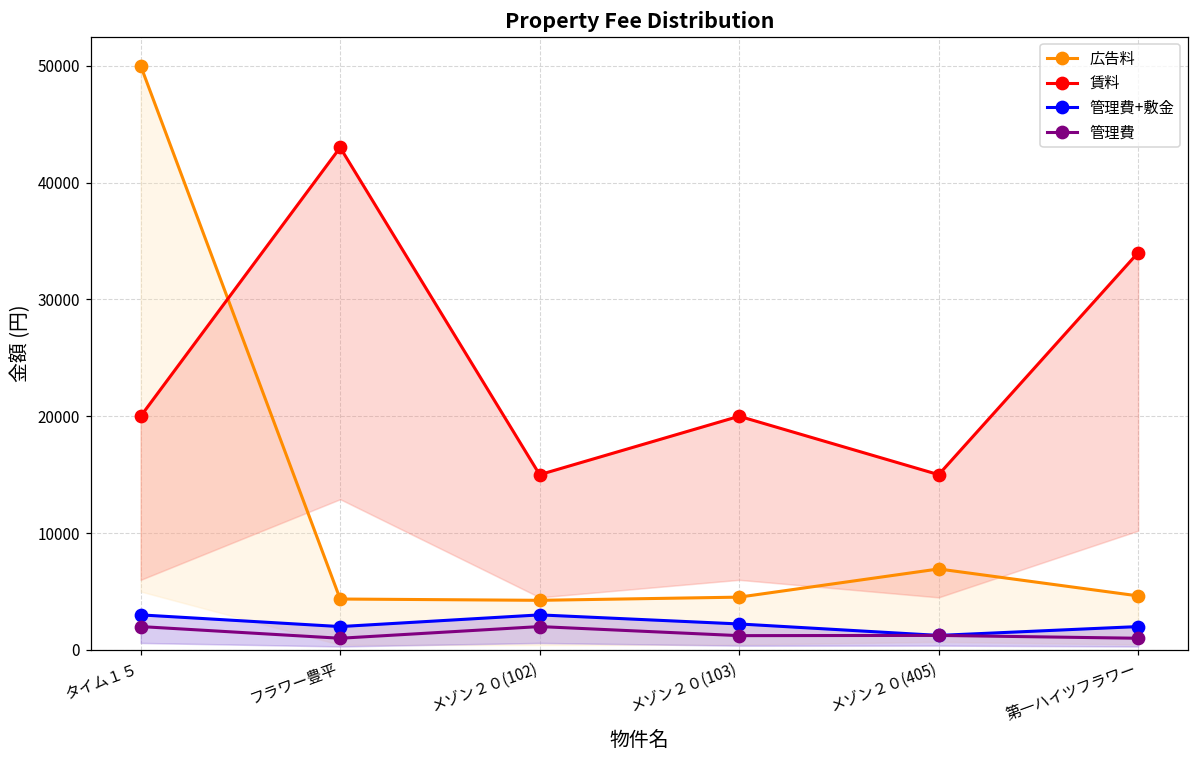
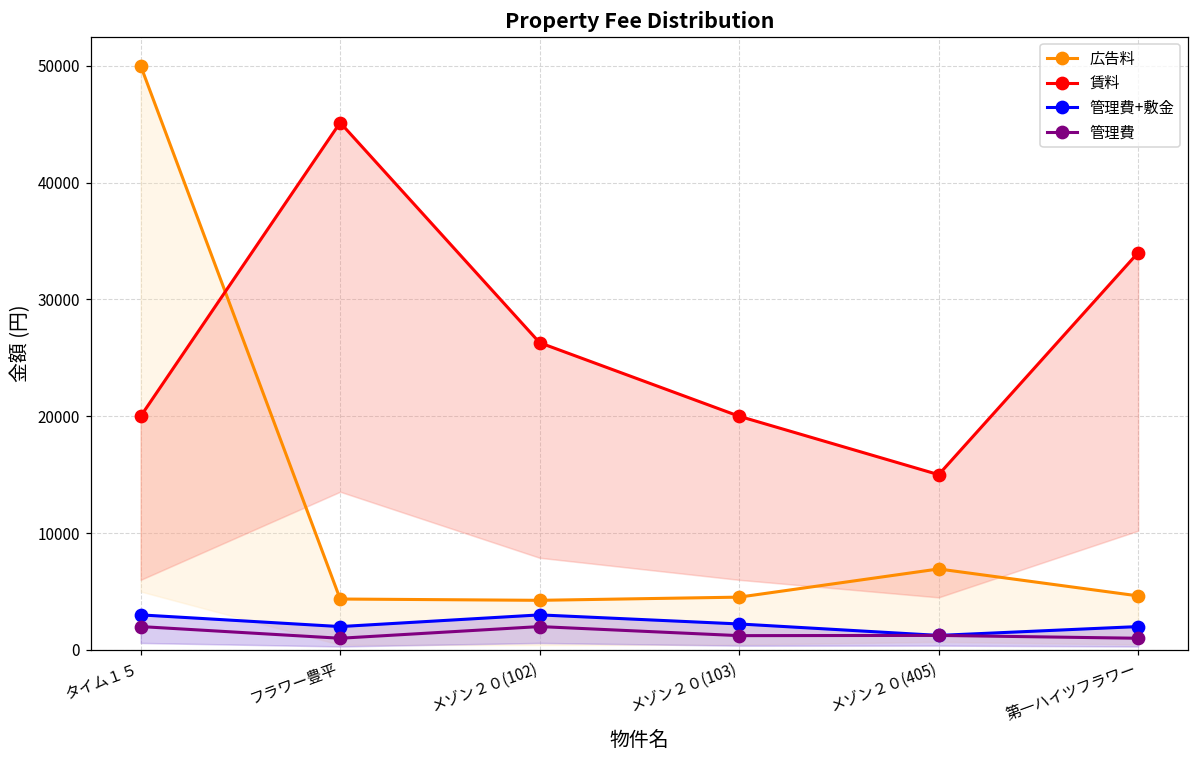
  {
    "広告料": {
      "タイム１５": 50000,
      "フラワー豊平": 4400,
      "メゾン２０(102)": 4200,
      "メゾン２０(103)": 4500,
      "メゾン２０(405)": 6900,
      "第一ハイツフラワー": 4600
    },
    "賃料": {
      "タイム１５": 20000,
-     "フラワー豊平": 43000,
-     "メゾン２０(102)": 15000,
+     "フラワー豊平": 45100,
+     "メゾン２０(102)": 26300,
      "メゾン２０(103)": 20000,
      "メゾン２０(405)": 15000,
      "第一ハイツフラワー": 34000
    },
    "管理費+敷金": {
      "タイム１５": 3000,
      "フラワー豊平": 2000,
      "メゾン２０(102)": 3000,
      "メゾン２０(103)": 2200,
      "第一ハイツフラワー": 2000
    },
    "管理費": {
      "タイム１５": 2000,
      "フラワー豊平": 1000,
      "メゾン２０(102)": 2000,
      "メゾン２０(103)": 1200,
      "第一ハイツフラワー": 1000
    }
  }
